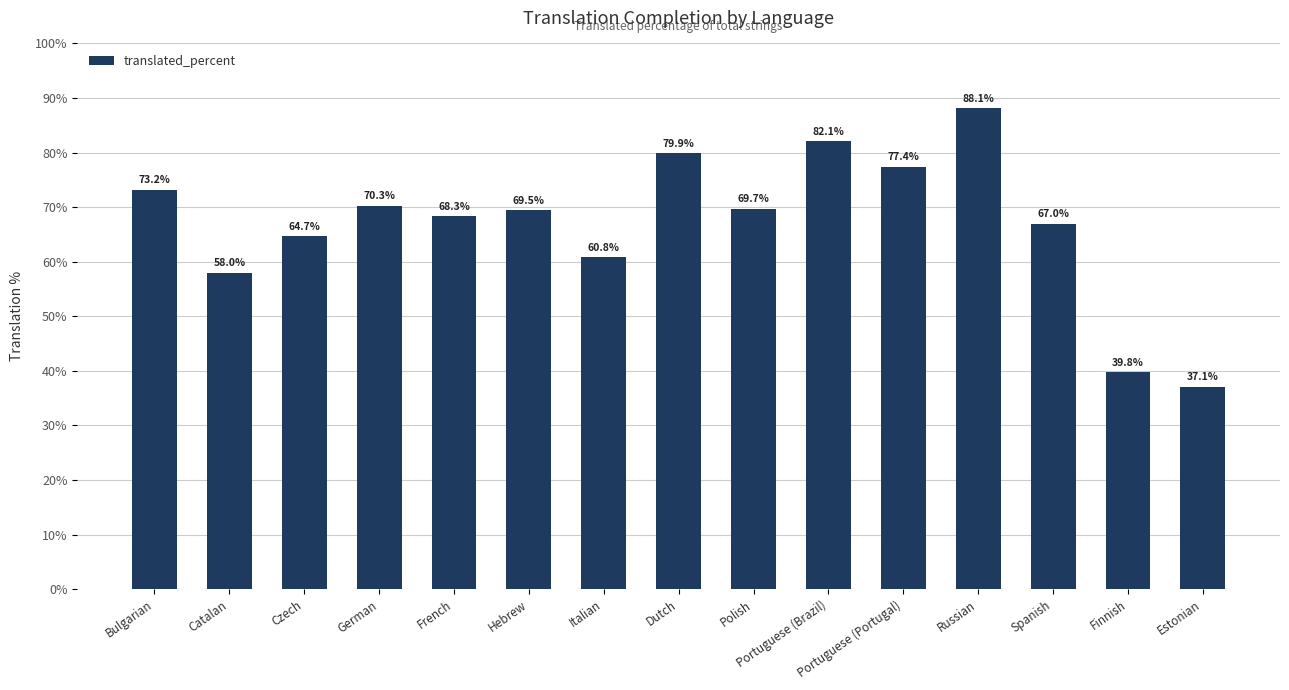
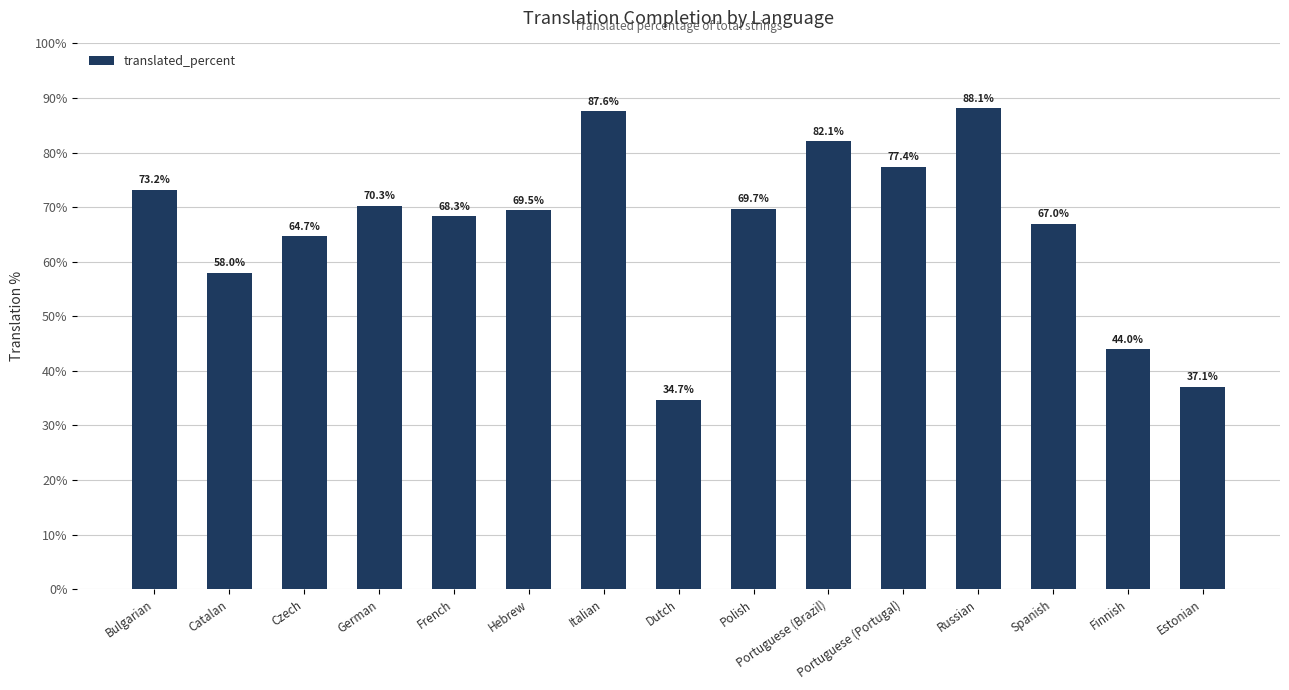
  {
    "Bulgarian": "73.2%",
    "Catalan": "58.0%",
    "Czech": "64.7%",
    "German": "70.3%",
    "French": "68.3%",
    "Hebrew": "69.5%",
-   "Italian": "60.8%",
-   "Dutch": "79.9%",
+   "Italian": "87.6%",
+   "Dutch": "34.7%",
    "Polish": "69.7%",
    "Portuguese (Brazil)": "82.1%",
    "Portuguese (Portugal)": "77.4%",
    "Russian": "88.1%",
    "Spanish": "67.0%",
-   "Finnish": "39.8%",
+   "Finnish": "44.0%",
    "Estonian": "37.1%"
  }
